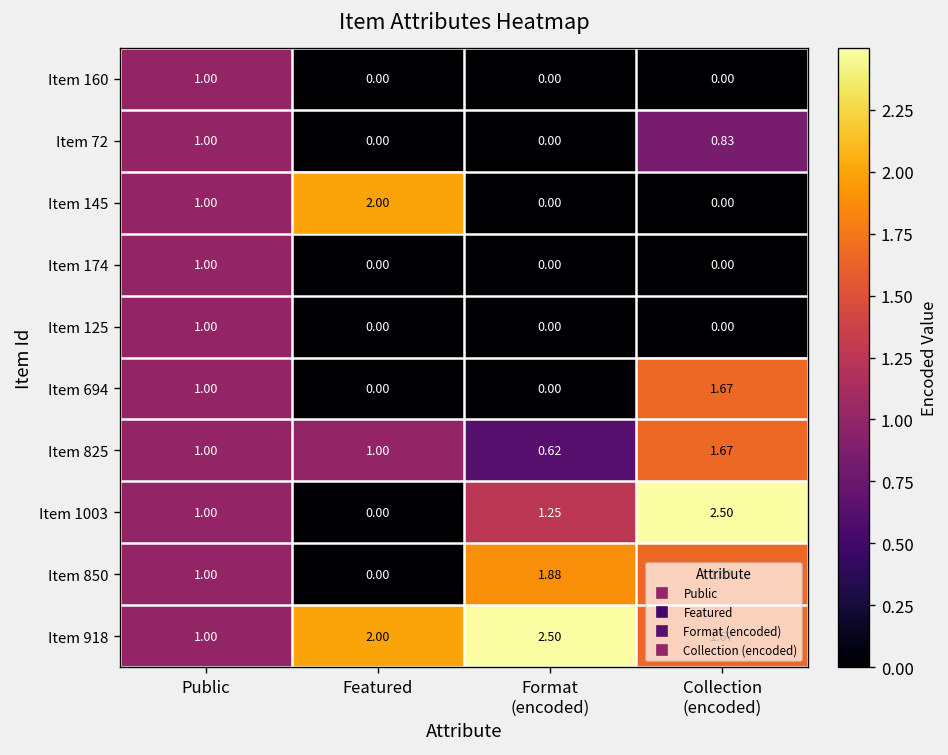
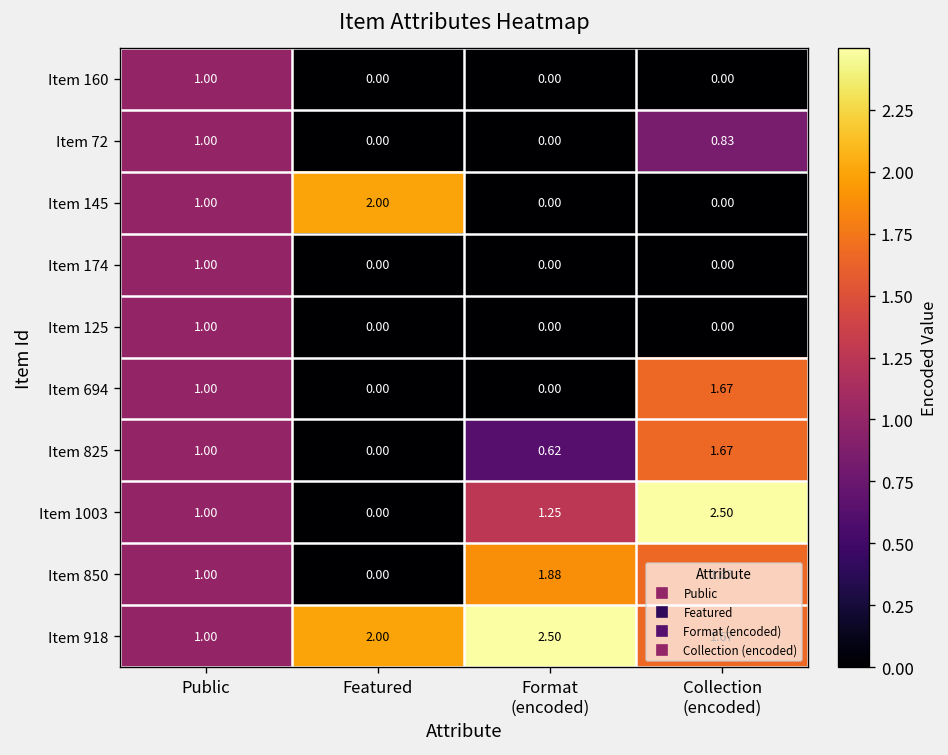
  {
    "Item 160": {
      "Public": 1.00,
      "Featured": 0.00,
      "Format (encoded)": 0.00,
      "Collection (encoded)": 0.00
    },
    "Item 72": {
      "Public": 1.00,
      "Featured": 0.00,
      "Format (encoded)": 0.00,
      "Collection (encoded)": 0.83
    },
    "Item 145": {
      "Public": 1.00,
      "Featured": 2.00,
      "Format (encoded)": 0.00,
      "Collection (encoded)": 0.00
    },
    "Item 174": {
      "Public": 1.00,
      "Featured": 0.00,
      "Format (encoded)": 0.00,
      "Collection (encoded)": 0.00
    },
    "Item 125": {
      "Public": 1.00,
      "Featured": 0.00,
      "Format (encoded)": 0.00,
      "Collection (encoded)": 0.00
    },
    "Item 694": {
      "Public": 1.00,
      "Featured": 0.00,
      "Format (encoded)": 0.00,
      "Collection (encoded)": 1.67
    },
    "Item 825": {
      "Public": 1.00,
-     "Featured": 1.00,
+     "Featured": 0.00,
      "Format (encoded)": 0.62,
      "Collection (encoded)": 1.67
    },
    "Item 1003": {
      "Public": 1.00,
      "Featured": 0.00,
      "Format (encoded)": 1.25,
      "Collection (encoded)": 2.50
    },
    "Item 850": {
      "Public": 1.00,
      "Featured": 0.00,
      "Format (encoded)": 1.88
    },
    "Item 918": {
      "Public": 1.00,
      "Featured": 2.00,
      "Format (encoded)": 2.50
    }
  }
